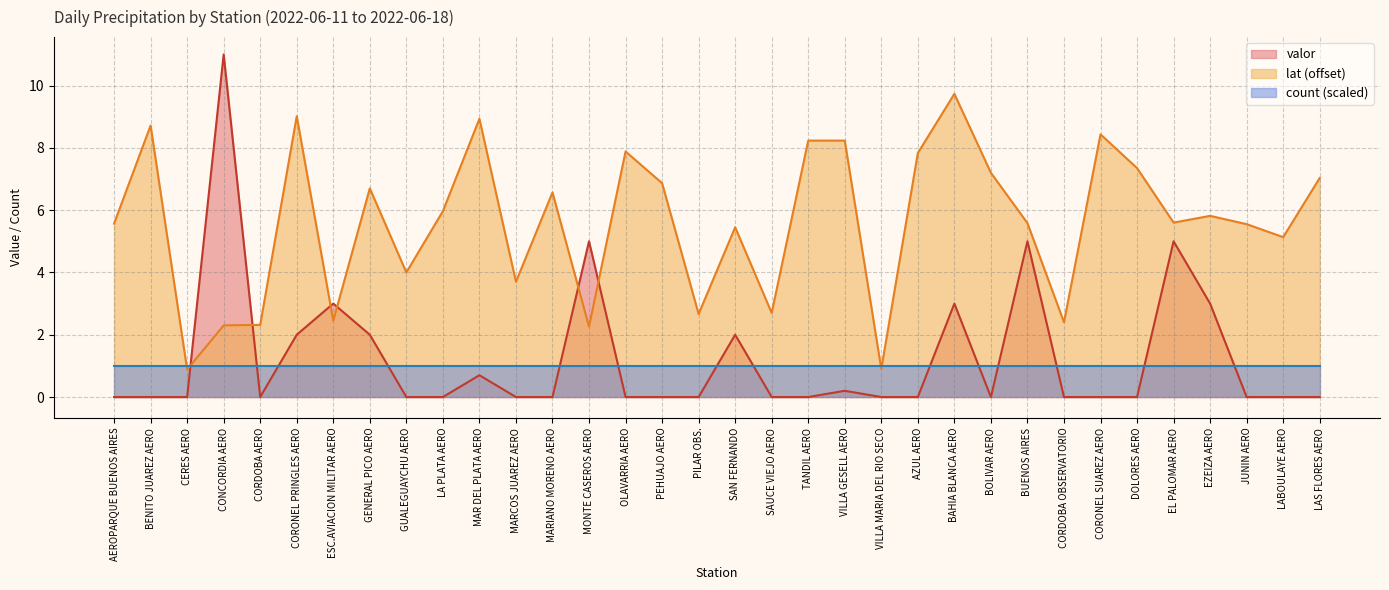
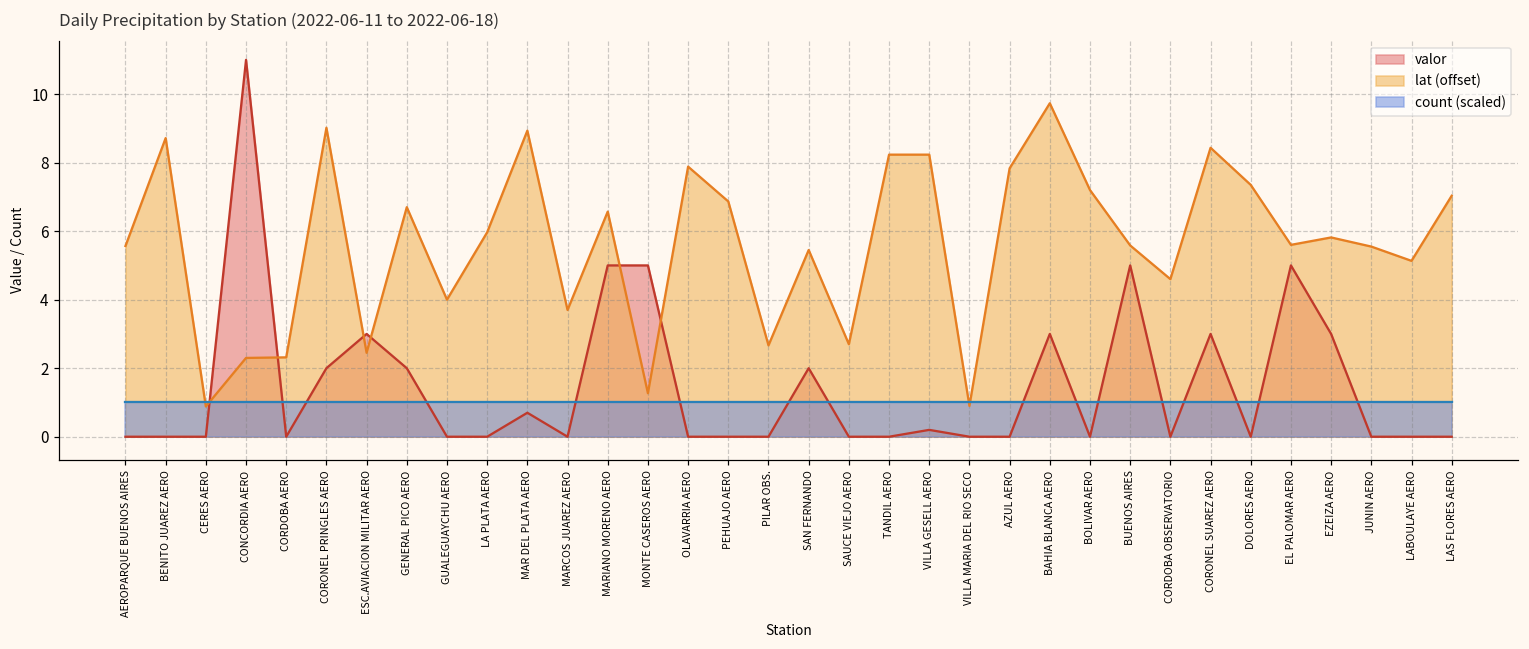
  {
    "valor": {
      "AEROPARQUE BUENOS AIRES": 0,
      "BENITO JUAREZ AERO": 0,
      "CERES AERO": 0,
      "CONCORDIA AERO": 11,
      "CORDOBA AERO": 0,
      "CORONEL PRINGLES AERO": 2,
      "ESC.AVIACION MILITAR AERO": 3,
      "GENERAL PICO AERO": 2,
      "GUALEGUAYCHU AERO": 0,
      "LA PLATA AERO": 0,
      "MAR DEL PLATA AERO": 0.7,
      "MARCOS JUAREZ AERO": 0,
-     "MARIANO MORENO AERO": 0,
+     "MARIANO MORENO AERO": 5,
      "MONTE CASEROS AERO": 5,
      "OLAVARRIA AERO": 0,
      "PEHUAJO AERO": 0,
      "PILAR OBS.": 0,
      "SAN FERNANDO": 2,
      "SAUCE VIEJO AERO": 0,
      "TANDIL AERO": 0,
      "VILLA GESELL AERO": 0.2,
      "VILLA MARIA DEL RIO SECO": 0,
      "AZUL AERO": 0,
      "BAHIA BLANCA AERO": 3,
      "BOLIVAR AERO": 0,
      "BUENOS AIRES": 5,
      "CORDOBA OBSERVATORIO": 0,
-     "CORONEL SUAREZ AERO": 0,
+     "CORONEL SUAREZ AERO": 3,
      "DOLORES AERO": 0,
      "EL PALOMAR AERO": 5,
      "EZEIZA AERO": 3,
      "JUNIN AERO": 0,
      "LABOULAYE AERO": 0,
      "LAS FLORES AERO": 0
    },
    "lat (offset)": {
      "AEROPARQUE BUENOS AIRES": 5.6,
      "BENITO JUAREZ AERO": 8.7,
      "CERES AERO": 0.9,
      "CONCORDIA AERO": 2.3,
      "CORDOBA AERO": 2.3,
      "CORONEL PRINGLES AERO": 9.0,
      "ESC.AVIACION MILITAR AERO": 2.4,
      "GENERAL PICO AERO": 6.7,
      "GUALEGUAYCHU AERO": 4.0,
      "LA PLATA AERO": 6.0,
      "MAR DEL PLATA AERO": 8.9,
      "MARCOS JUAREZ AERO": 3.7,
      "MARIANO MORENO AERO": 6.6,
-     "MONTE CASEROS AERO": 2.3,
+     "MONTE CASEROS AERO": 1.3,
      "OLAVARRIA AERO": 7.9,
      "PEHUAJO AERO": 6.9,
      "PILAR OBS.": 2.7,
      "SAN FERNANDO": 5.5,
      "SAUCE VIEJO AERO": 2.7,
      "TANDIL AERO": 8.2,
      "VILLA GESELL AERO": 8.2,
      "VILLA MARIA DEL RIO SECO": 0.9,
      "AZUL AERO": 7.8,
      "BAHIA BLANCA AERO": 9.7,
      "BOLIVAR AERO": 7.2,
      "BUENOS AIRES": 5.6,
-     "CORDOBA OBSERVATORIO": 2.4,
+     "CORDOBA OBSERVATORIO": 4.6,
      "CORONEL SUAREZ AERO": 8.4,
      "DOLORES AERO": 7.4,
      "EL PALOMAR AERO": 5.6,
      "EZEIZA AERO": 5.8,
      "JUNIN AERO": 5.5,
      "LABOULAYE AERO": 5.1,
      "LAS FLORES AERO": 7.0
    },
    "count (scaled)": {
      "AEROPARQUE BUENOS AIRES": 1.0,
      "BENITO JUAREZ AERO": 1.0,
      "CERES AERO": 1.0,
      "CONCORDIA AERO": 1.0,
      "CORDOBA AERO": 1.0,
      "CORONEL PRINGLES AERO": 1.0,
      "ESC.AVIACION MILITAR AERO": 1.0,
      "GENERAL PICO AERO": 1.0,
      "GUALEGUAYCHU AERO": 1.0,
      "LA PLATA AERO": 1.0,
      "MAR DEL PLATA AERO": 1.0,
      "MARCOS JUAREZ AERO": 1.0,
      "MARIANO MORENO AERO": 1.0,
      "MONTE CASEROS AERO": 1.0,
      "OLAVARRIA AERO": 1.0,
      "PEHUAJO AERO": 1.0,
      "PILAR OBS.": 1.0,
      "SAN FERNANDO": 1.0,
      "SAUCE VIEJO AERO": 1.0,
      "TANDIL AERO": 1.0,
      "VILLA GESELL AERO": 1.0,
      "VILLA MARIA DEL RIO SECO": 1.0,
      "AZUL AERO": 1.0,
      "BAHIA BLANCA AERO": 1.0,
      "BOLIVAR AERO": 1.0,
      "BUENOS AIRES": 1.0,
      "CORDOBA OBSERVATORIO": 1.0,
      "CORONEL SUAREZ AERO": 1.0,
      "DOLORES AERO": 1.0,
      "EL PALOMAR AERO": 1.0,
      "EZEIZA AERO": 1.0,
      "JUNIN AERO": 1.0,
      "LABOULAYE AERO": 1.0,
      "LAS FLORES AERO": 1.0
    }
  }
